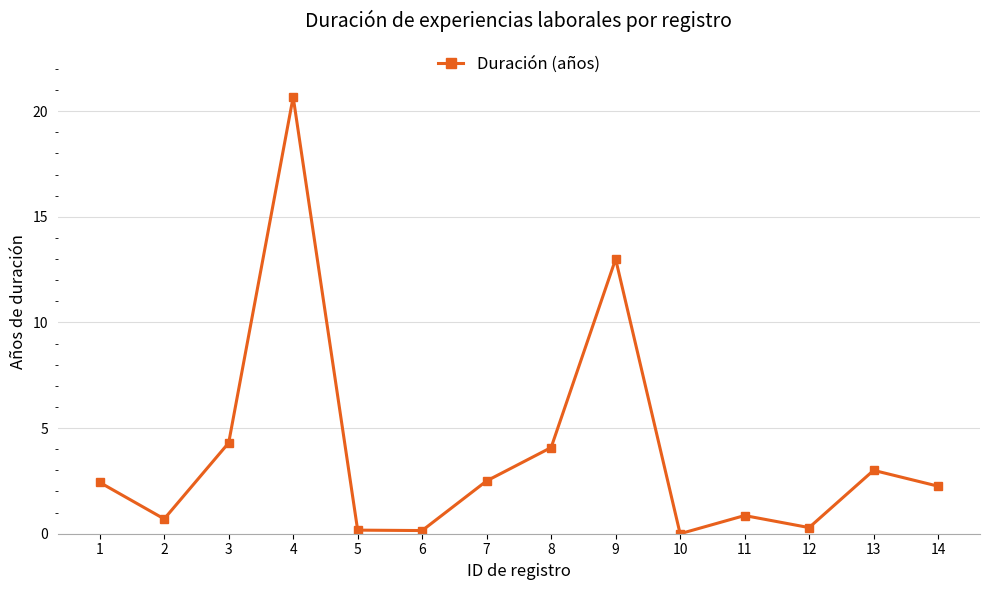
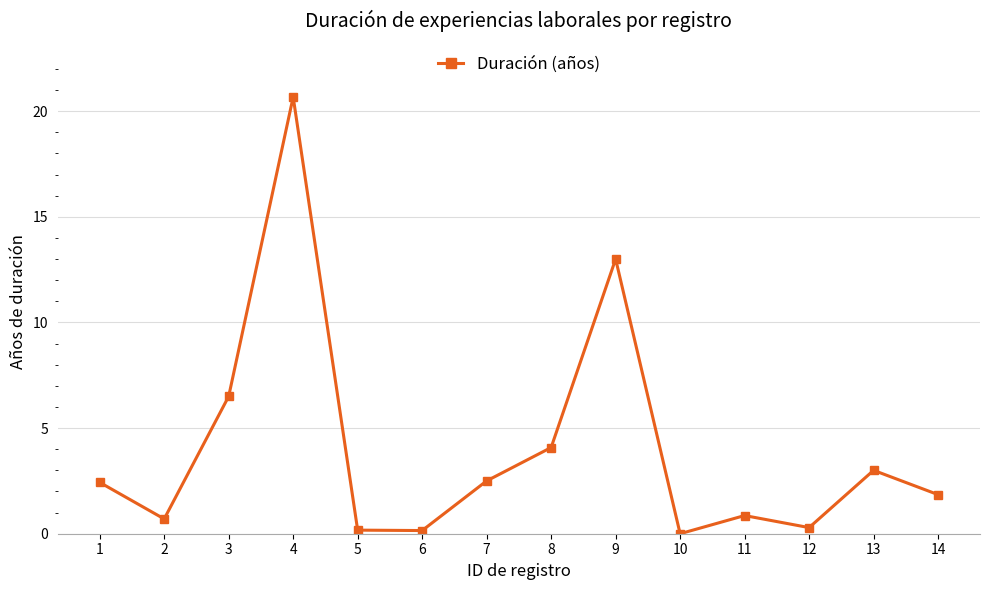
  {
    "1": 2.4,
    "2": 0.7,
-   "3": 4.3,
+   "3": 6.5,
    "4": 20.7,
    "5": 0.2,
    "6": 0.2,
    "7": 2.5,
    "8": 4.1,
    "9": 13.0,
    "10": 0.0,
    "11": 0.9,
    "12": 0.3,
    "13": 3.0,
-   "14": 2.3
+   "14": 1.9
  }
